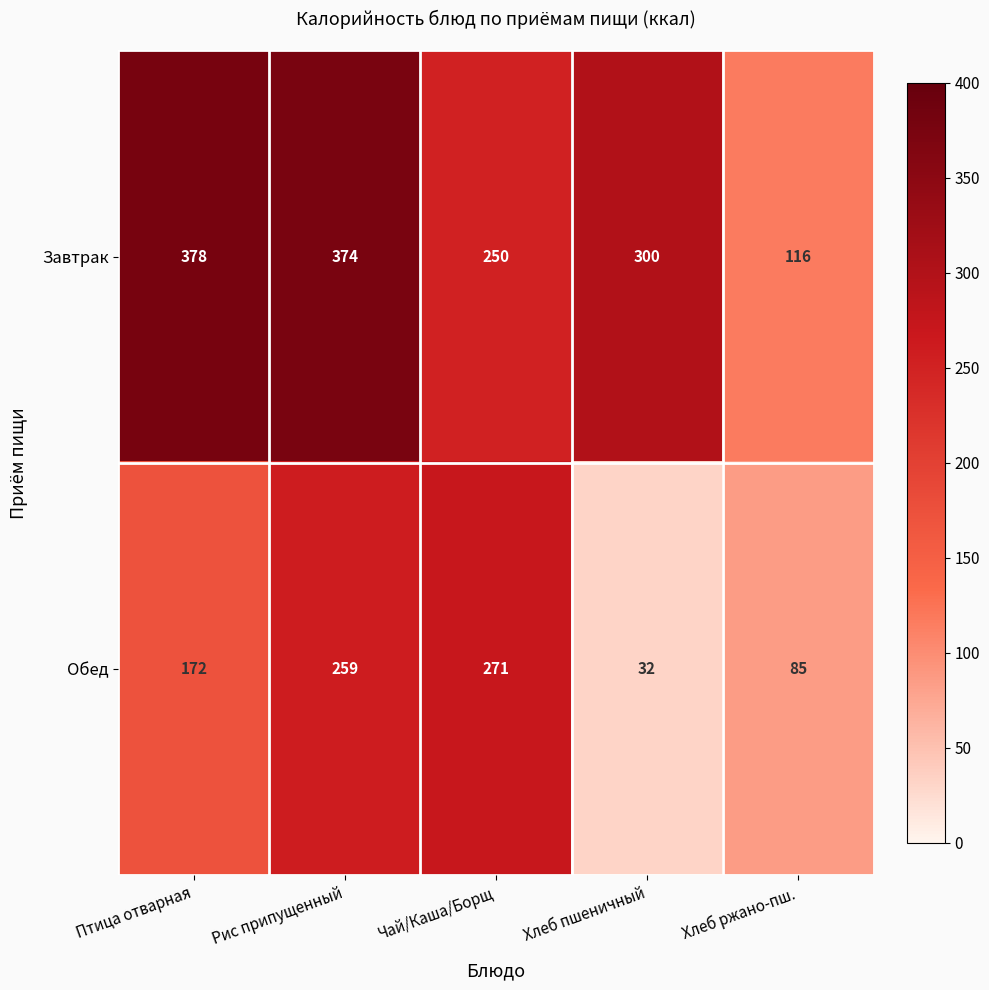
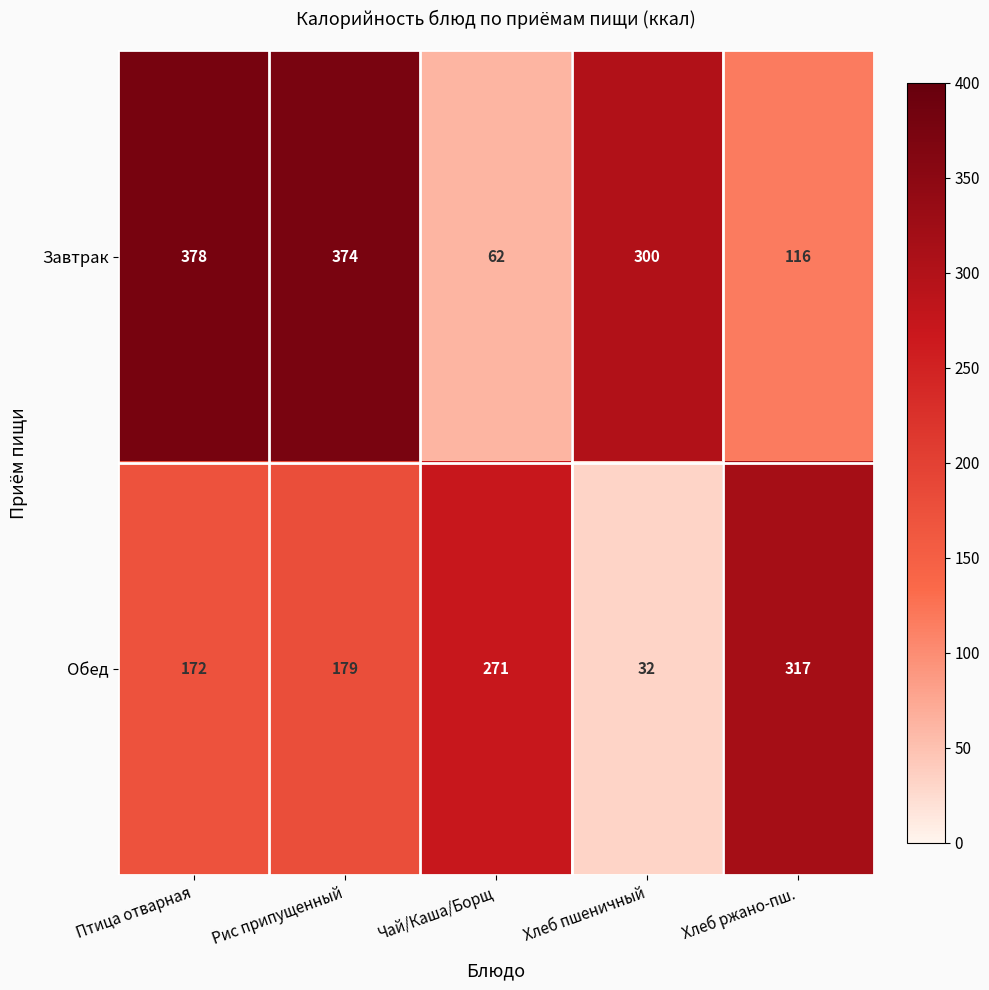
  {
    "Завтрак": {
      "Птица отварная": 378,
      "Рис припущенный": 374,
-     "Чай/Каша/Борщ": 250,
+     "Чай/Каша/Борщ": 62,
      "Хлеб пшеничный": 300,
      "Хлеб ржано-пш.": 116
    },
    "Обед": {
      "Птица отварная": 172,
-     "Рис припущенный": 259,
+     "Рис припущенный": 179,
      "Чай/Каша/Борщ": 271,
      "Хлеб пшеничный": 32,
-     "Хлеб ржано-пш.": 85
+     "Хлеб ржано-пш.": 317
    }
  }
